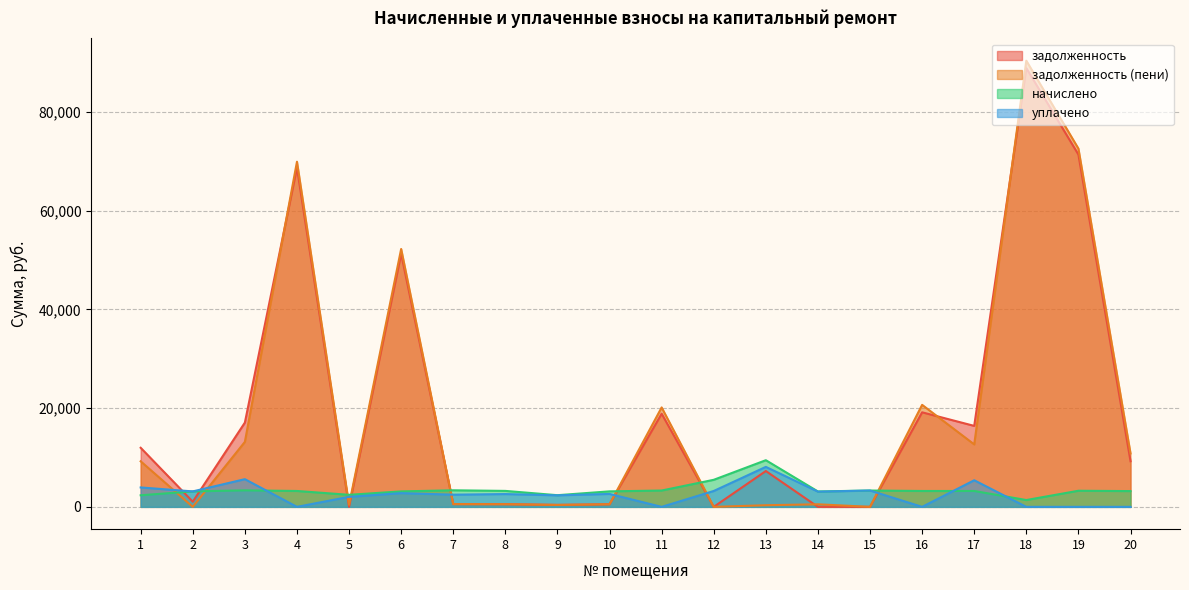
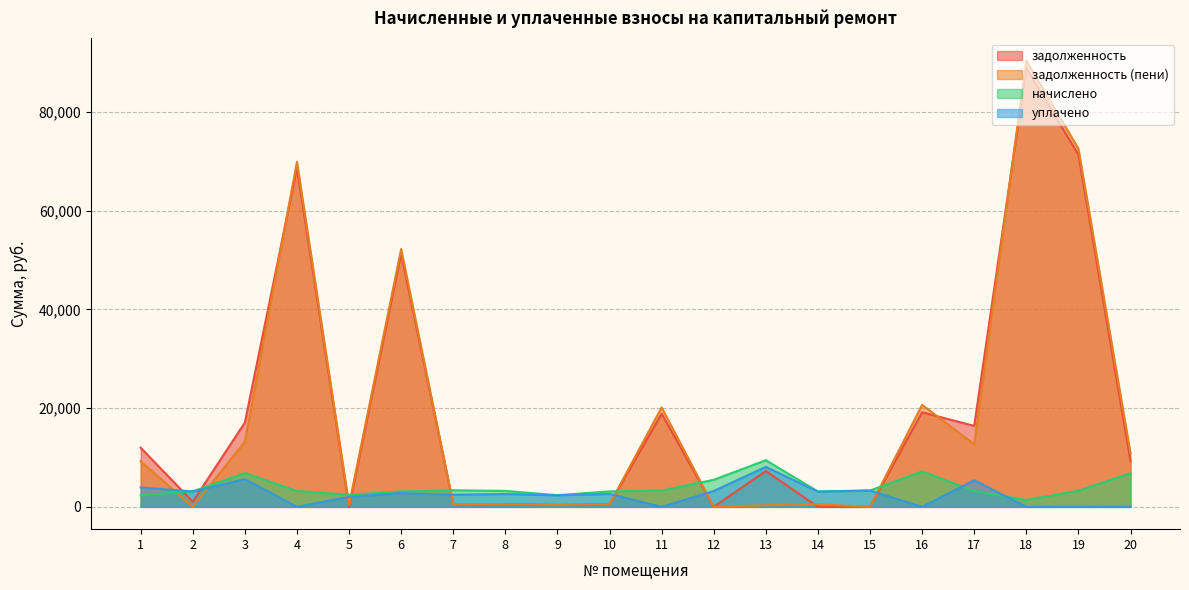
  {
    "начислено": {
      "1": "2,000",
-     "3": "3,000",
+     "3": "7,000",
      "4": "3,000",
      "7": "3,000",
      "8": "3,000",
      "11": "3,000",
      "12": "5,000",
      "13": "9,000",
-     "16": "3,000",
+     "16": "7,000",
      "17": "3,000",
      "18": "1,000",
      "19": "3,000",
-     "20": "3,000"
+     "20": "7,000"
    },
    "уплачено": {
      "1": "4,000",
      "3": "6,000",
      "4": "0",
      "7": "2,000",
      "8": "3,000",
      "11": "0",
      "12": "3,000",
      "13": "8,000",
      "16": "0",
      "17": "5,000",
      "18": "0",
      "19": "0",
      "20": "0"
    }
  }
